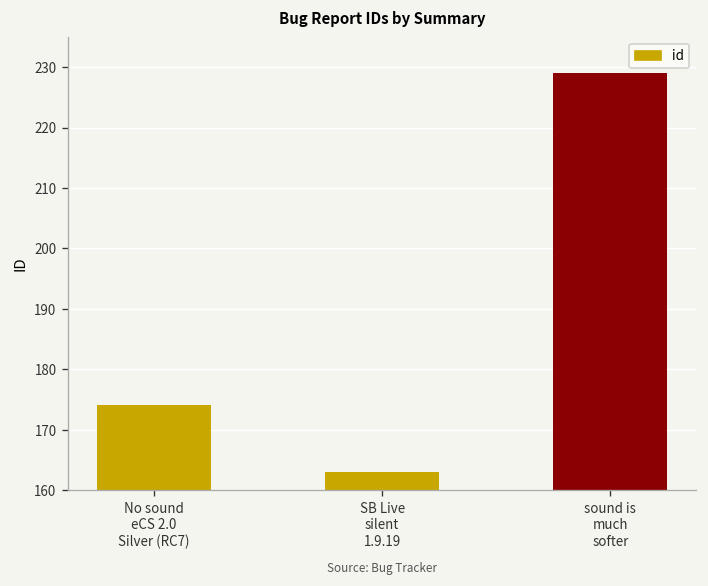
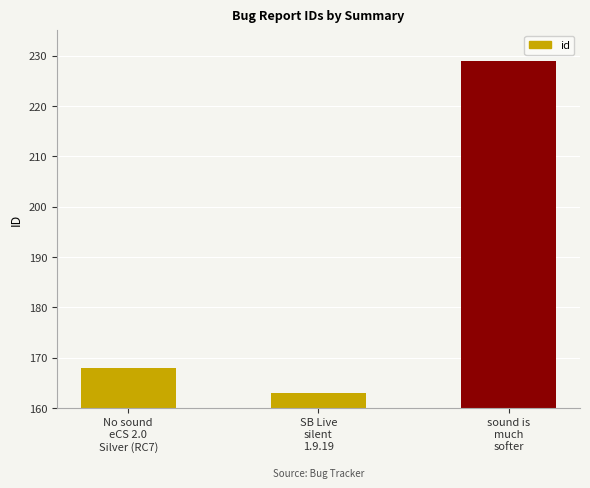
  {
-   "No sound eCS 2.0 Silver (RC7)": 174,
+   "No sound eCS 2.0 Silver (RC7)": 168,
    "SB Live silent 1.9.19": 163,
    "sound is much softer": 229
  }
